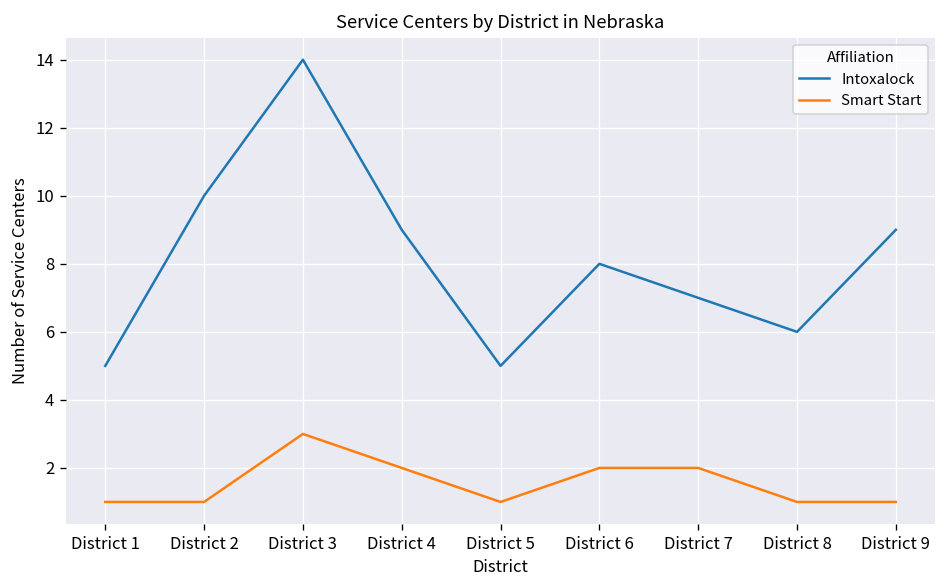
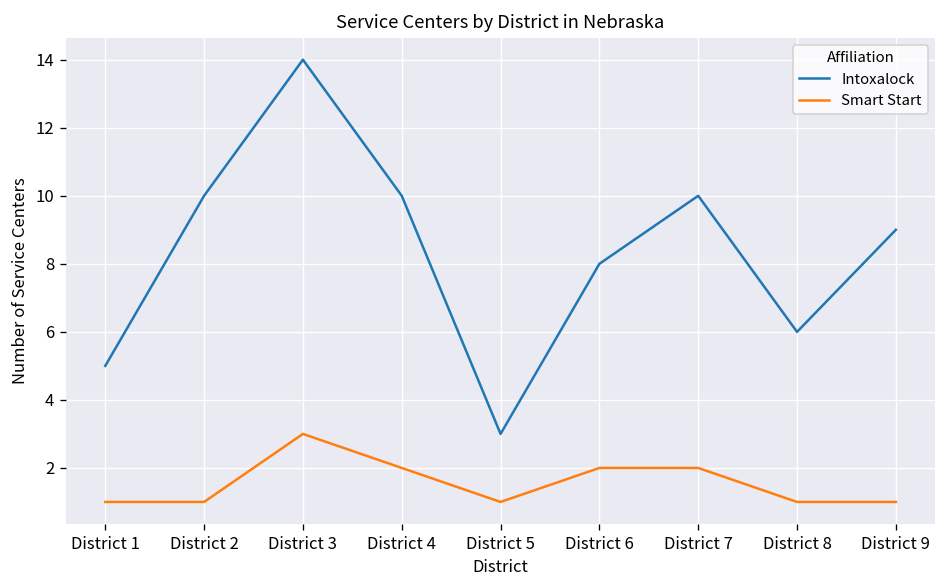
  {
    "Intoxalock": {
      "District 1": 5,
      "District 2": 10,
      "District 3": 14,
-     "District 4": 9,
-     "District 5": 5,
+     "District 4": 10,
+     "District 5": 3,
      "District 6": 8,
-     "District 7": 7,
+     "District 7": 10,
      "District 8": 6,
      "District 9": 9
    },
    "Smart Start": {
      "District 1": 1,
      "District 2": 1,
      "District 3": 3,
      "District 4": 2,
      "District 5": 1,
      "District 6": 2,
      "District 7": 2,
      "District 8": 1,
      "District 9": 1
    }
  }
